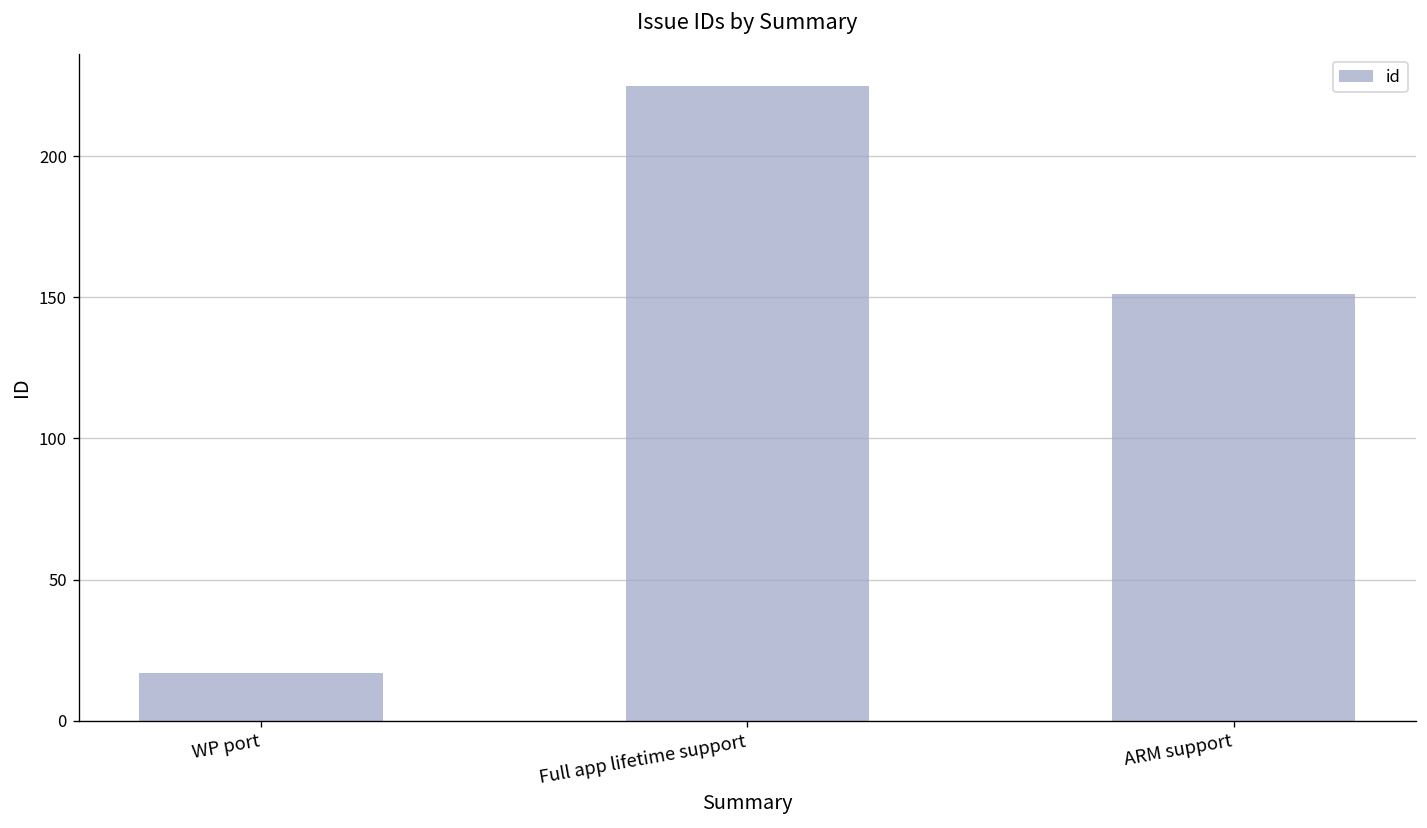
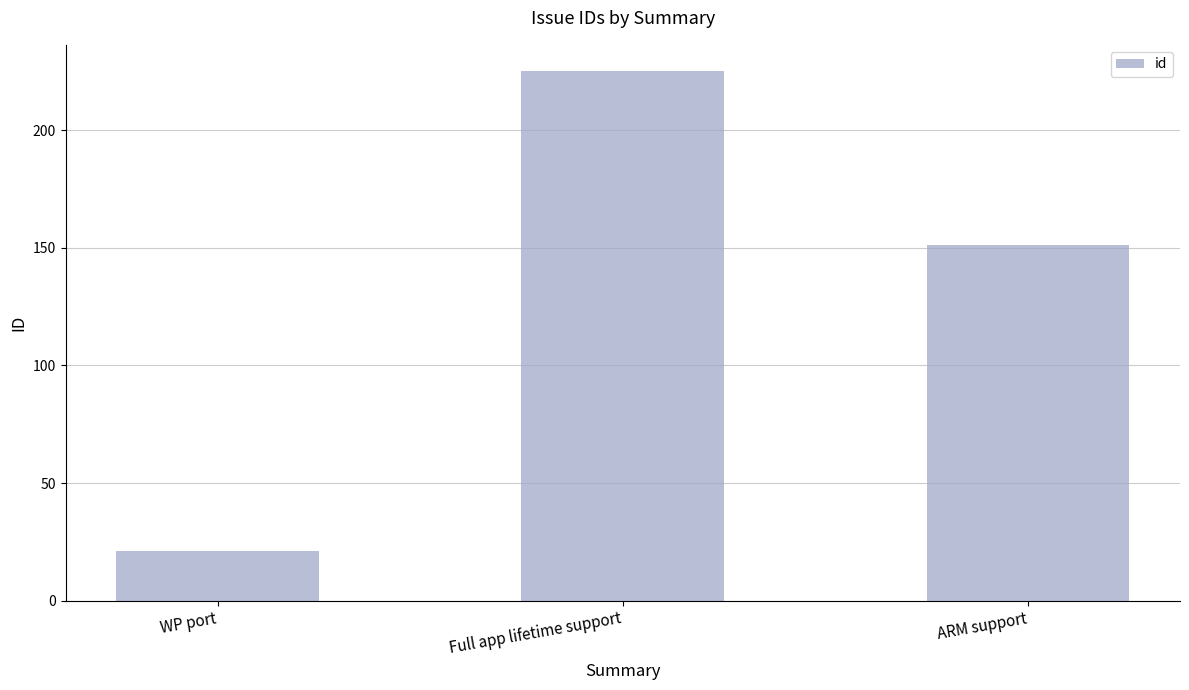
  {
-   "WP port": 17,
+   "WP port": 21,
    "Full app lifetime support": 225,
    "ARM support": 151
  }
